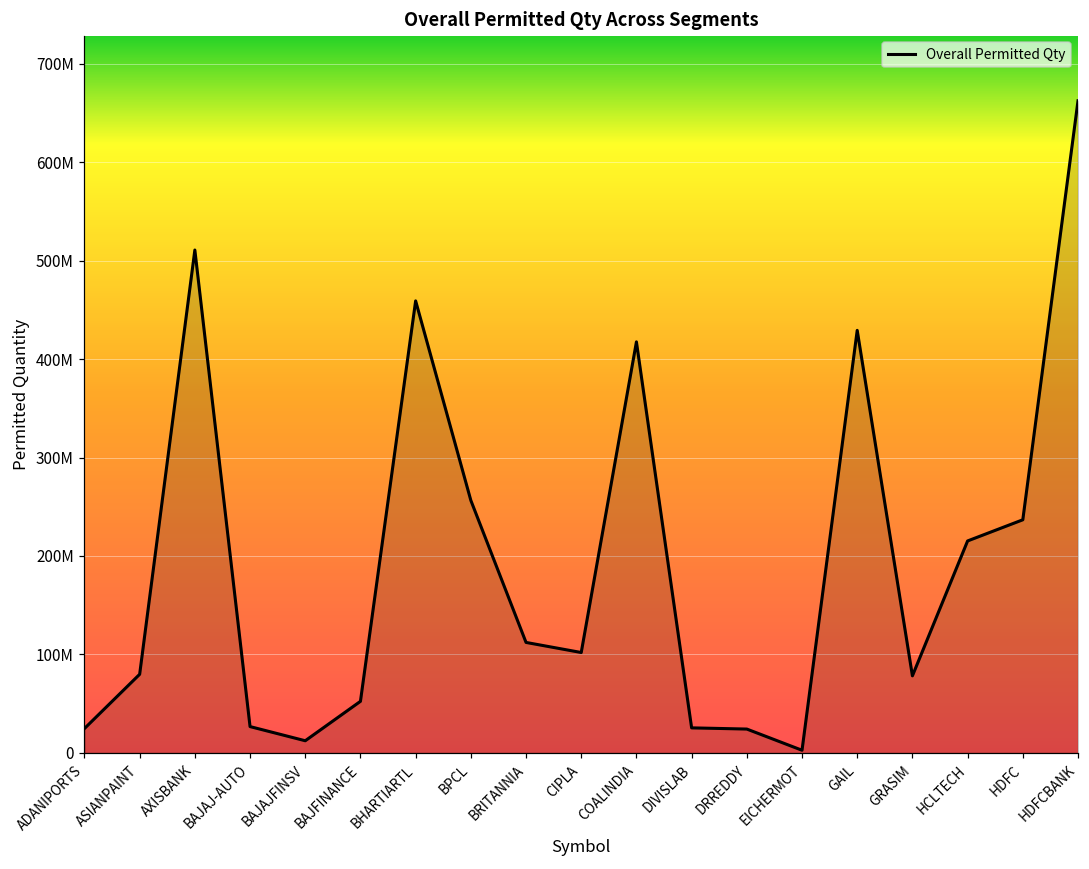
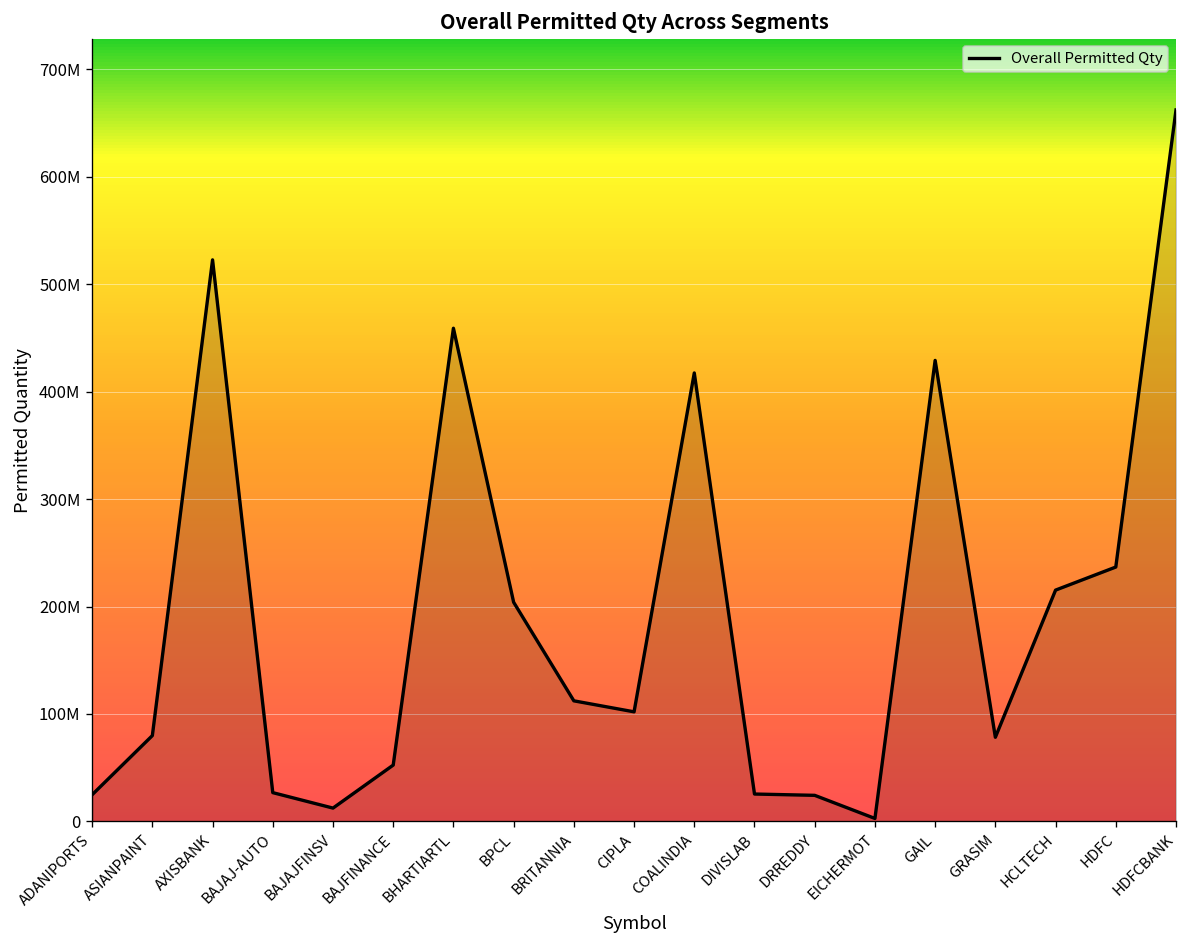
  {
    "ADANIPORTS": 20000000,
    "ASIANPAINT": 80000000,
-   "AXISBANK": 510000000,
+   "AXISBANK": 520000000,
    "BAJAJ-AUTO": 30000000,
    "BAJAJFINSV": 10000000,
    "BAJFINANCE": 50000000,
    "BHARTIARTL": 460000000,
-   "BPCL": 260000000,
+   "BPCL": 200000000,
    "BRITANNIA": 110000000,
    "CIPLA": 100000000,
    "COALINDIA": 420000000,
    "DIVISLAB": 30000000,
    "DRREDDY": 20000000,
    "EICHERMOT": 0,
    "GAIL": 430000000,
    "GRASIM": 80000000,
    "HCLTECH": 220000000,
    "HDFC": 240000000,
    "HDFCBANK": 660000000
  }
